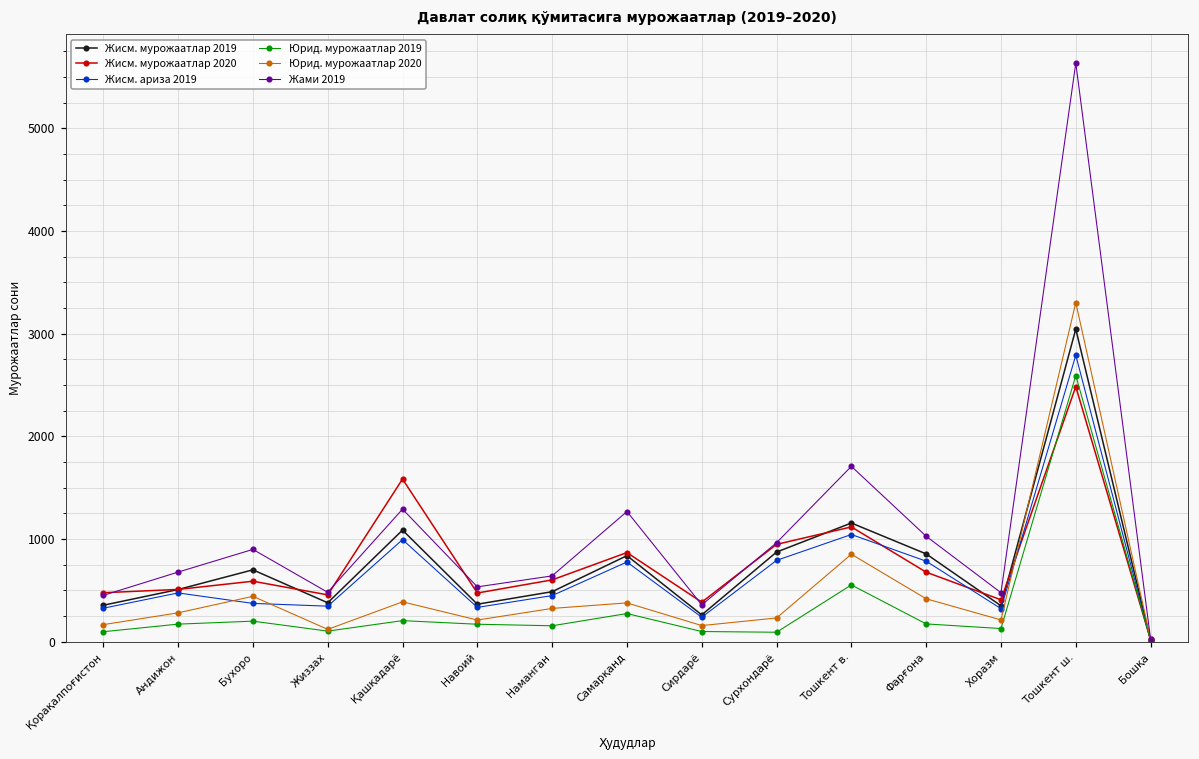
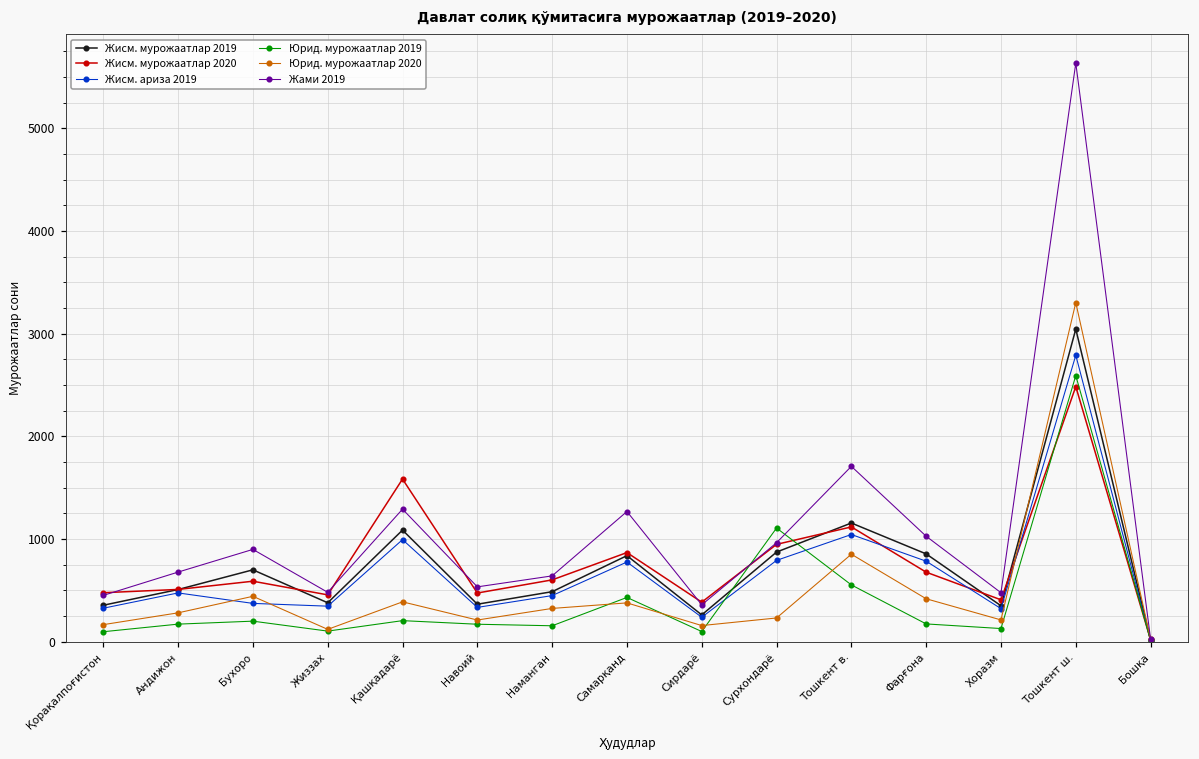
  {
    "Жисм. мурожаатлар 2019": {
      "Қорақалпоғистон": 400,
      "Бухоро": 700,
      "Жиззах": 400,
      "Қашқадарё": 1100,
      "Навоий": 400,
      "Наманган": 500,
      "Самарқанд": 800,
      "Сурхондарё": 900,
      "Тошкент в.": 1200,
      "Фарғона": 900,
      "Хоразм": 300,
      "Тошкент ш.": 3000
    },
    "Жисм. мурожаатлар 2020": {
      "Бухоро": 600,
      "Қашқадарё": 1600,
      "Навоий": 500,
      "Наманган": 600,
      "Самарқанд": 900,
      "Тошкент в.": 1100,
      "Фарғона": 700,
      "Хоразм": 400,
      "Тошкент ш.": 2500
    },
    "Жисм. ариза 2019": {
      "Қорақалпоғистон": 300,
      "Андижон": 500,
      "Бухоро": 400,
      "Жиззах": 300,
      "Қашқадарё": 1000,
      "Навоий": 300,
      "Наманган": 400,
      "Самарқанд": 800,
      "Сурхондарё": 800,
      "Тошкент в.": 1000,
      "Фарғона": 800,
      "Хоразм": 300,
      "Тошкент ш.": 2800
    },
    "Юрид. мурожаатлар 2019": {
      "Қорақалпоғистон": 100,
      "Андижон": 200,
      "Бухоро": 200,
      "Қашқадарё": 200,
      "Навоий": 200,
      "Наманган": 200,
-     "Самарқанд": 300,
+     "Самарқанд": 400,
      "Сирдарё": 100,
-     "Сурхондарё": 100,
+     "Сурхондарё": 1100,
      "Тошкент в.": 600,
      "Фарғона": 200,
      "Хоразм": 100,
      "Тошкент ш.": 2600
    },
    "Юрид. мурожаатлар 2020": {
      "Қорақалпоғистон": 200,
      "Андижон": 300,
      "Бухоро": 400,
      "Қашқадарё": 400,
      "Навоий": 200,
      "Наманган": 300,
      "Самарқанд": 400,
      "Сирдарё": 200,
      "Сурхондарё": 200,
      "Тошкент в.": 900,
      "Фарғона": 400,
      "Хоразм": 200,
      "Тошкент ш.": 3300
    },
    "Жами 2019": {
      "Андижон": 700,
      "Бухоро": 900,
      "Қашқадарё": 1300,
      "Навоий": 500,
      "Наманган": 600,
      "Самарқанд": 1300,
      "Тошкент в.": 1700,
      "Фарғона": 1000,
      "Хоразм": 500,
      "Тошкент ш.": 5600
    }
  }
